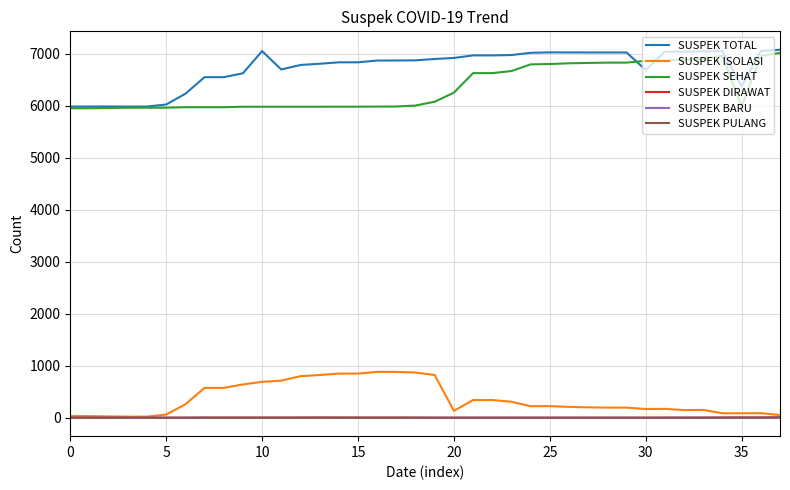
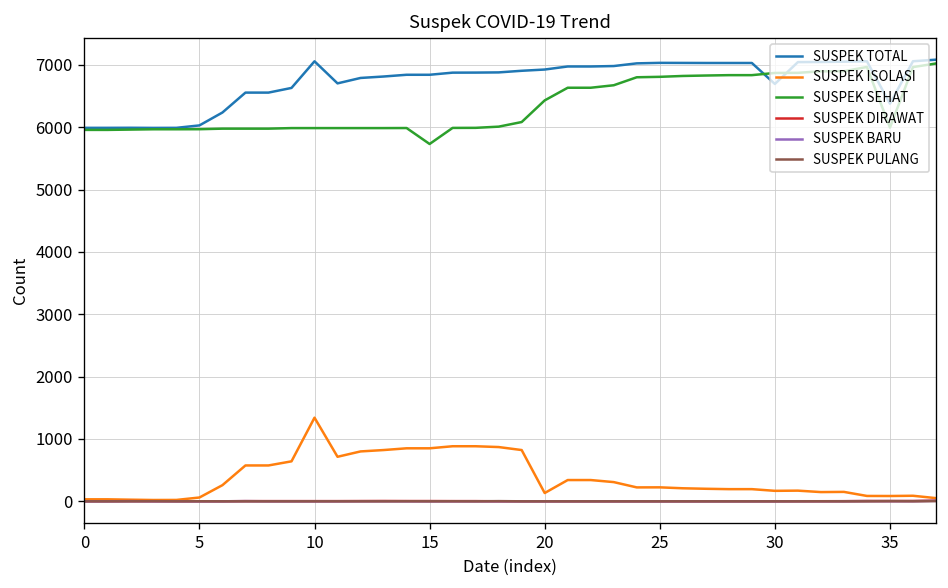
  {
    "SUSPEK TOTAL": {
      "5": 6000,
      "10": 7100,
      "15": 6800,
      "20": 6900,
      "25": 7000
    },
    "SUSPEK ISOLASI": {
      "5": 100,
-     "10": 700,
+     "10": 1300,
      "15": 900,
      "20": 100,
      "25": 200,
      "30": 200,
      "35": 100
    },
    "SUSPEK SEHAT": {
      "5": 6000,
      "10": 6000,
-     "15": 6000,
-     "20": 6300,
+     "15": 5700,
+     "20": 6400,
      "25": 6800
    }
  }
